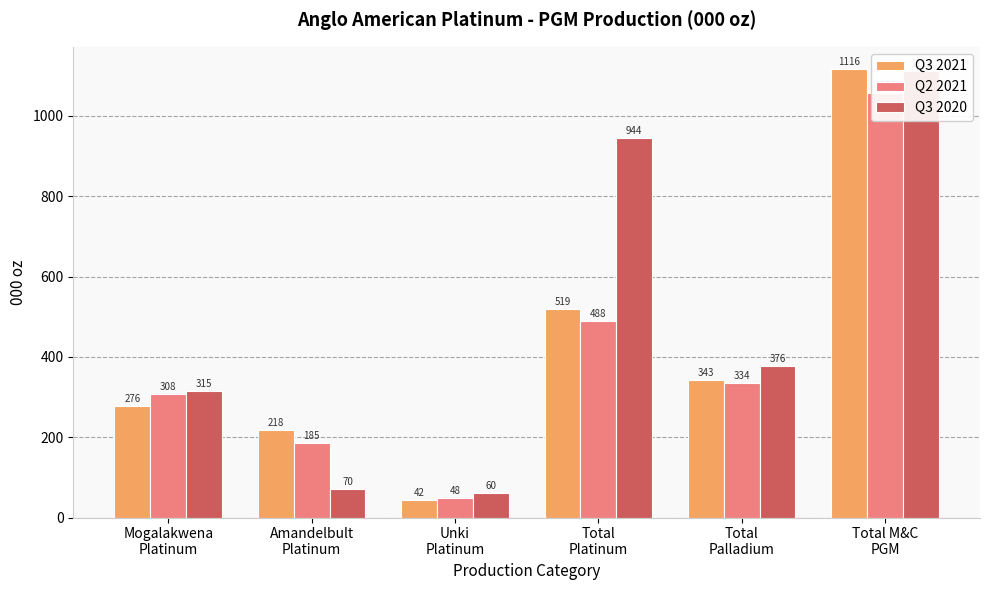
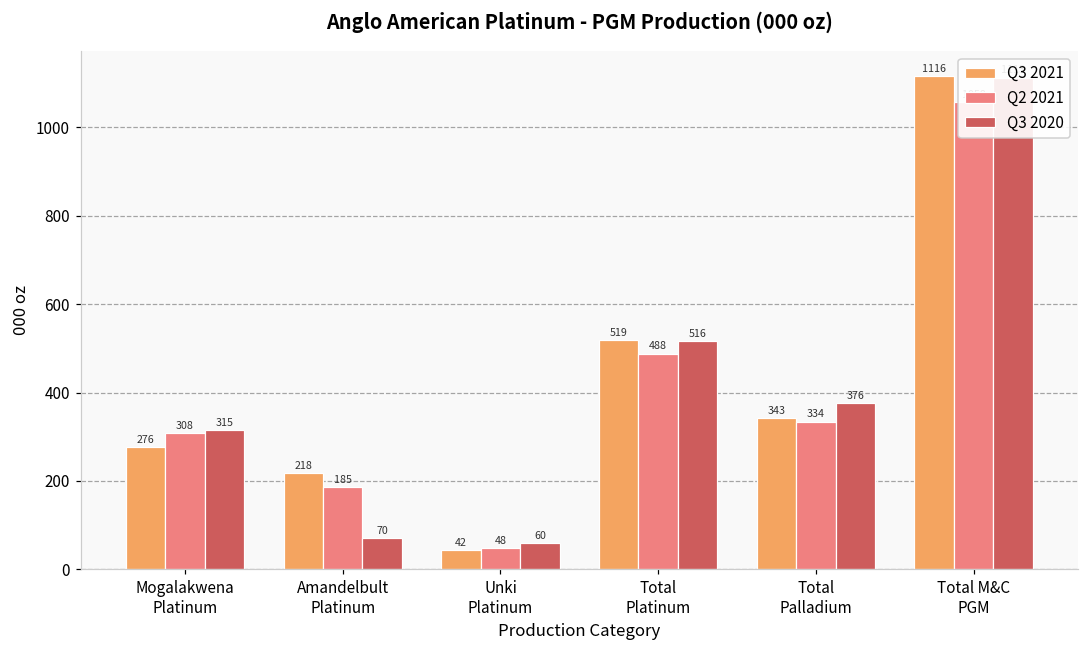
  {
    "Q3 2020": {
      "Mogalakwena Platinum": 315,
      "Amandelbult Platinum": 70,
      "Unki Platinum": 60,
-     "Total Platinum": 944,
+     "Total Platinum": 516,
      "Total Palladium": 376
    }
  }
